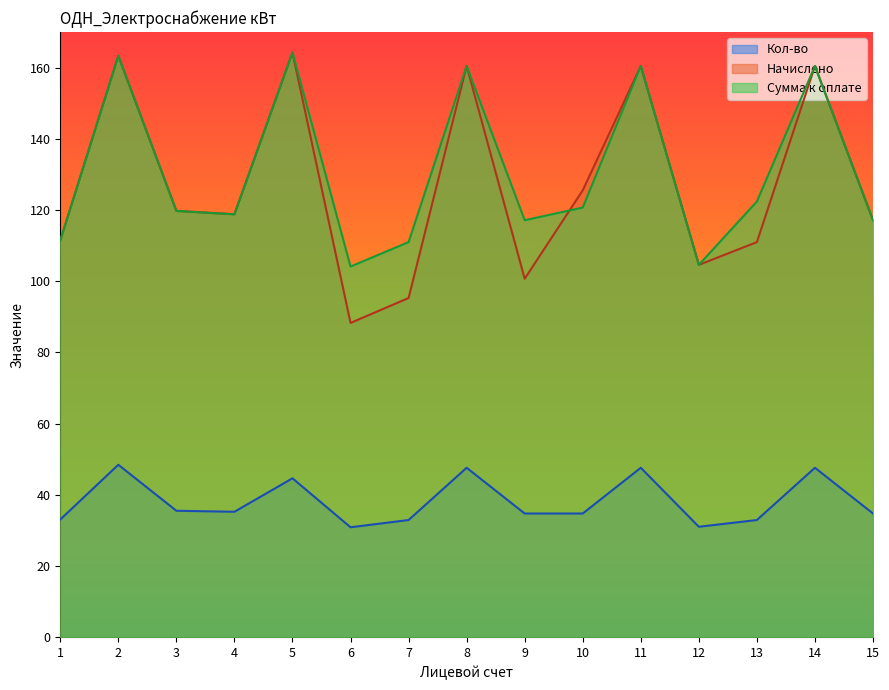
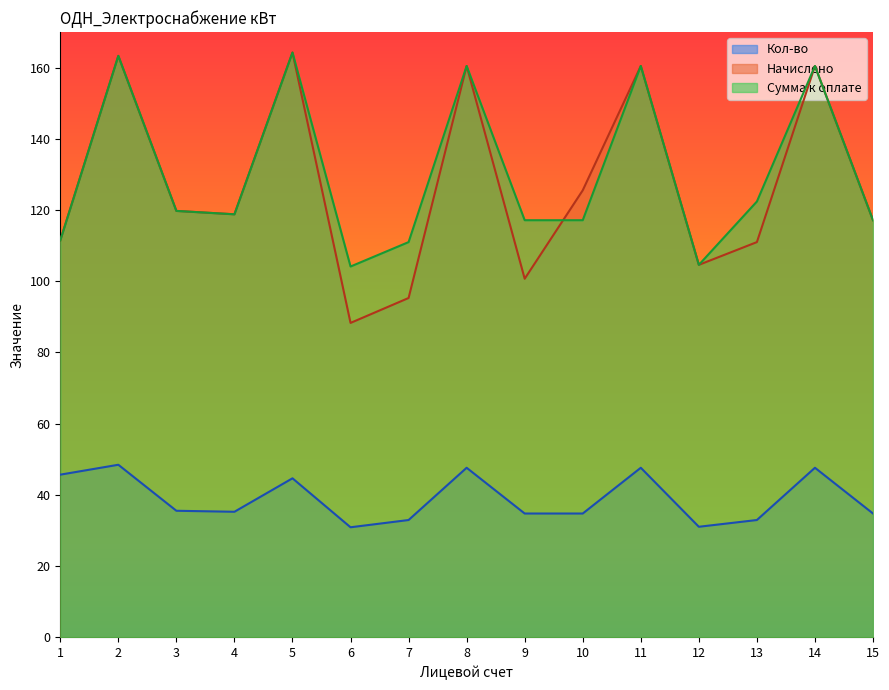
  {
    "Кол-во": {
-     "1": 33,
+     "1": 46,
      "2": 48,
      "3": 36,
      "4": 35,
      "5": 45,
      "6": 31,
      "7": 33,
      "8": 48,
      "9": 35,
      "10": 35,
      "11": 48,
      "12": 31,
      "13": 33,
      "14": 48,
      "15": 35
    },
    "Начислено": {
      "6": 88,
      "7": 95,
      "9": 101,
      "10": 126,
      "13": 111
    },
    "Сумма к оплате": {
      "6": 104,
      "7": 111,
      "9": 117,
-     "10": 121,
+     "10": 117,
      "13": 122
    }
  }
